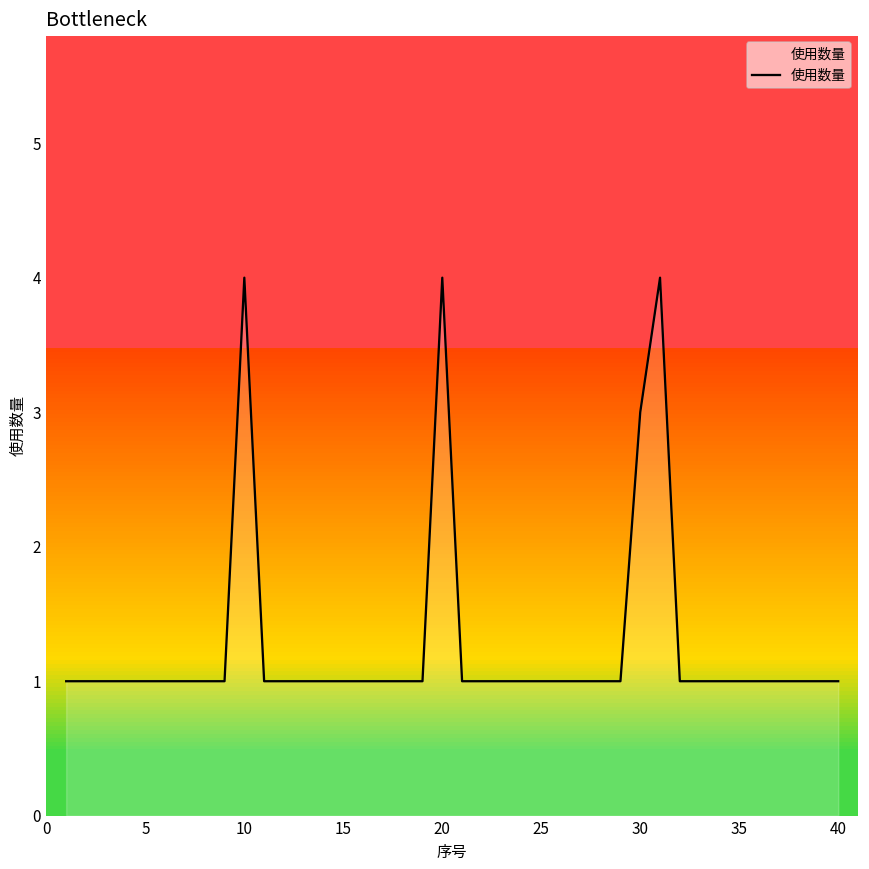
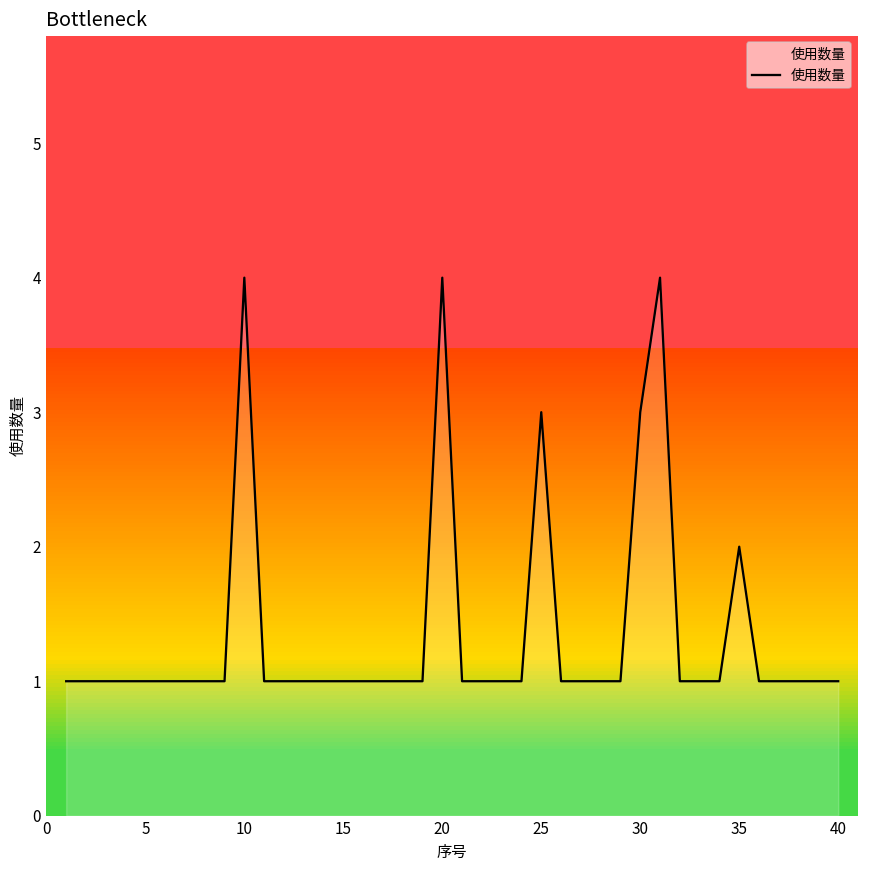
  {
    "使用数量": {
      "5": 1,
      "10": 4,
      "15": 1,
      "20": 4,
-     "25": 1,
+     "25": 3,
      "30": 3,
-     "35": 1,
+     "35": 2,
      "40": 1
    }
  }
